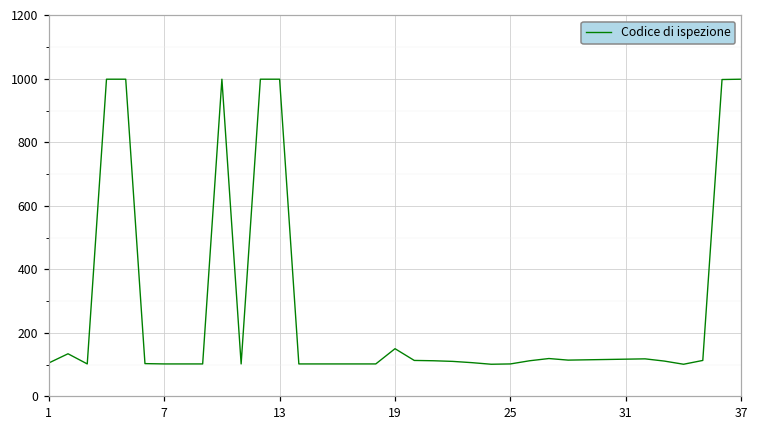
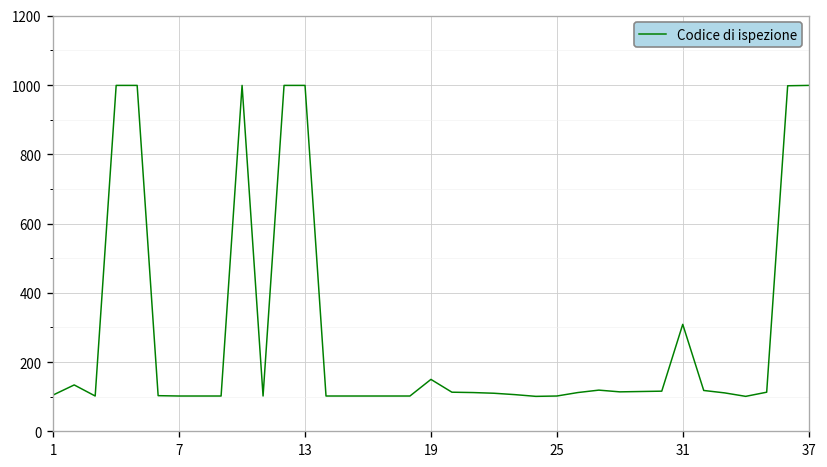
  {
    "1": 110,
    "7": 100,
    "13": 1000,
    "19": 150,
    "25": 100,
-   "31": 120,
+   "31": 310,
    "37": 1000
  }
